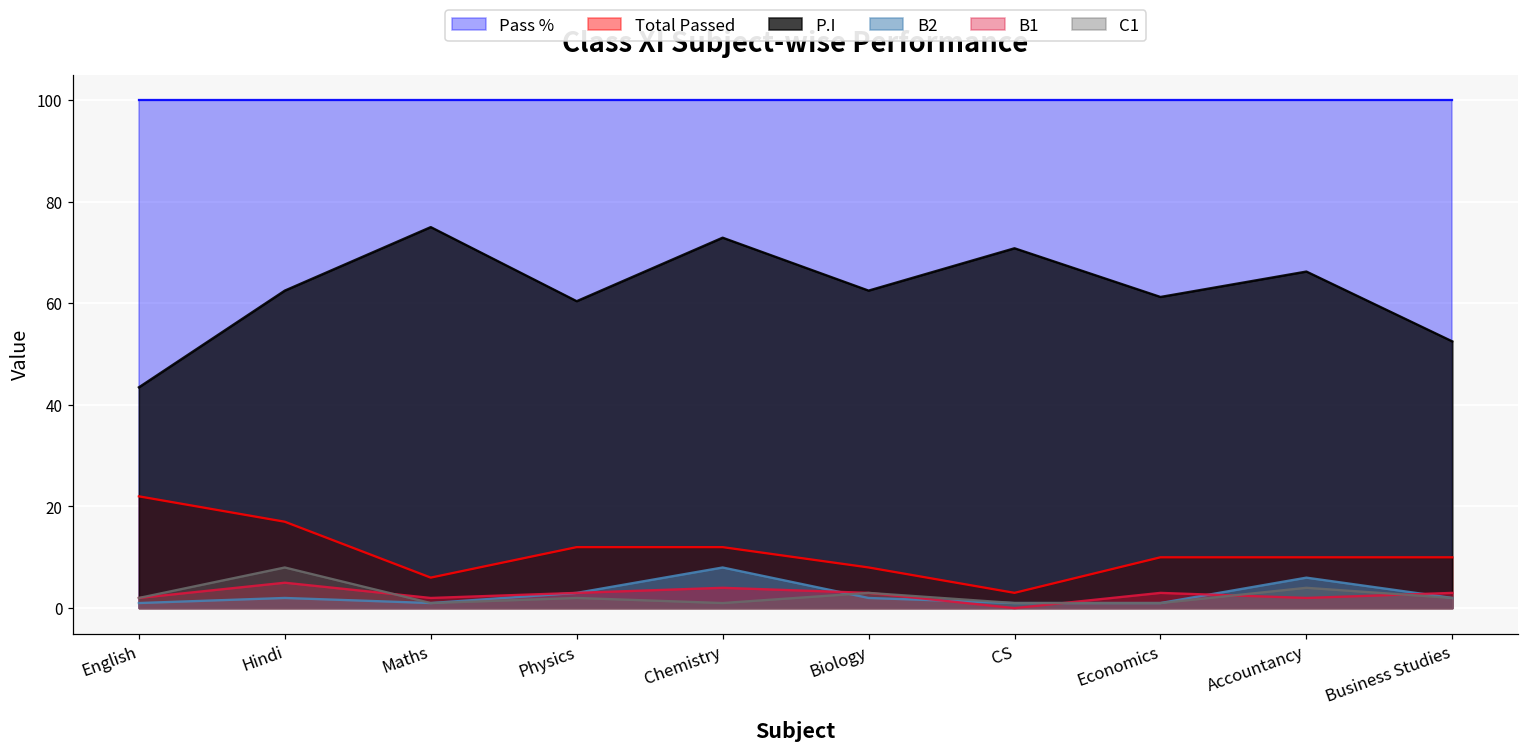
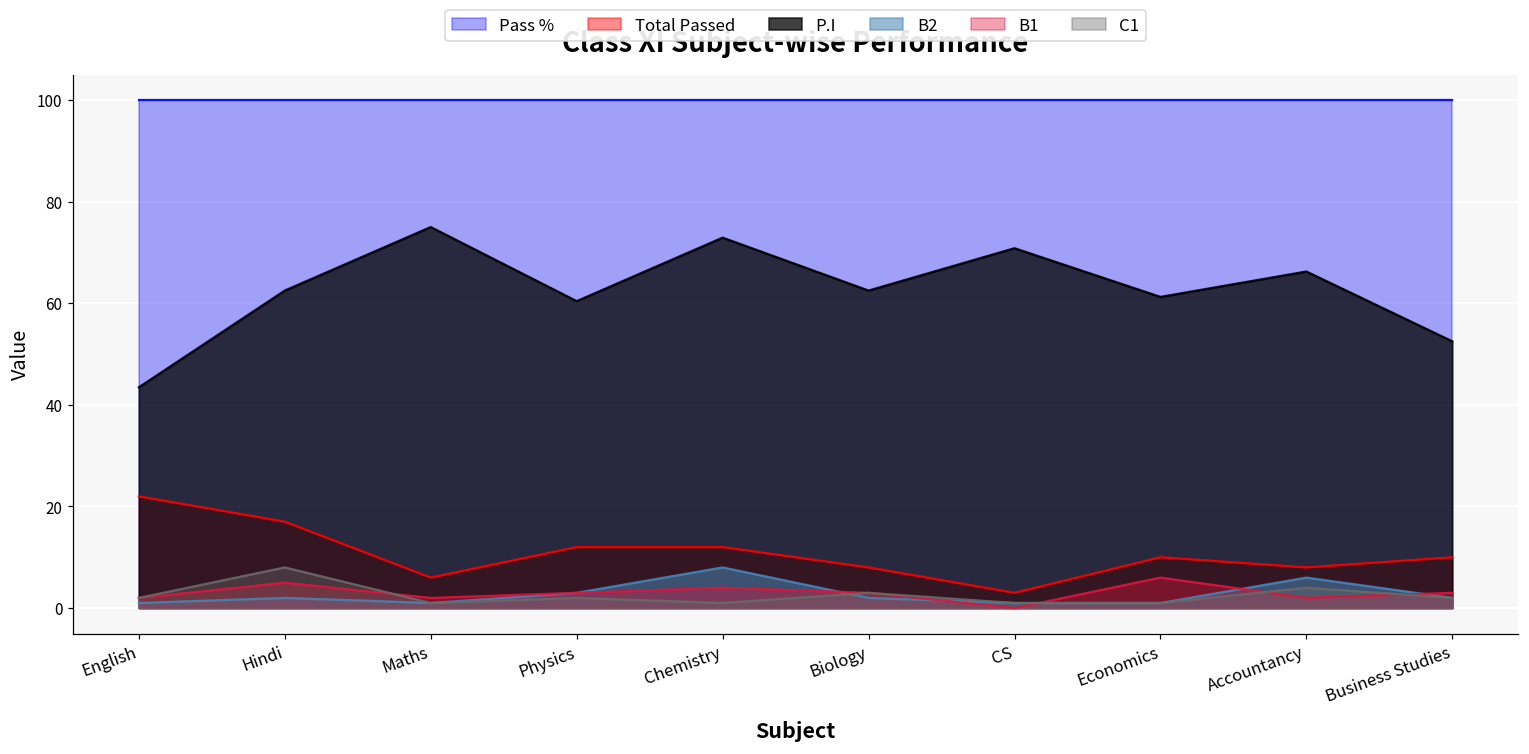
  {
    "Pass %": {
      "English": 100,
      "Hindi": 100,
      "Maths": 100,
      "Physics": 100,
      "Chemistry": 100,
      "Biology": 100,
      "CS": 100,
      "Economics": 100,
      "Accountancy": 100,
      "Business Studies": 100
    },
    "Total Passed": {
      "English": 22,
      "Hindi": 17,
      "Maths": 6,
      "Physics": 12,
      "Chemistry": 12,
      "Biology": 8,
      "CS": 3,
      "Economics": 10,
-     "Accountancy": 10,
+     "Accountancy": 8,
      "Business Studies": 10
    },
    "P.I": {
      "English": 43,
      "Hindi": 63,
      "Maths": 75,
      "Physics": 60,
      "Chemistry": 73,
      "Biology": 63,
      "CS": 71,
      "Economics": 61,
      "Accountancy": 66,
      "Business Studies": 53
    },
    "B2": {
      "English": 1,
      "Hindi": 2,
      "Chemistry": 8,
      "Biology": 2,
      "Accountancy": 6
    },
    "B1": {
      "Hindi": 5,
      "Maths": 2,
      "Chemistry": 4,
      "CS": 0,
-     "Economics": 3,
+     "Economics": 6,
      "Accountancy": 2,
      "Business Studies": 3
    },
    "C1": {
      "Hindi": 8,
      "Physics": 2,
      "Chemistry": 1,
      "Accountancy": 4
    }
  }
